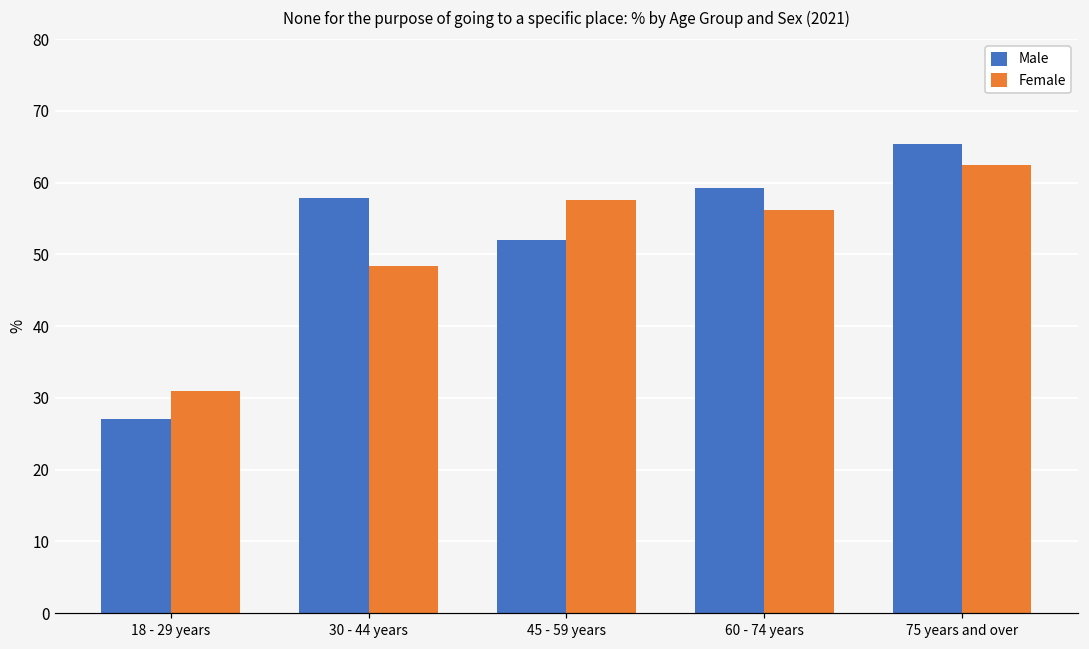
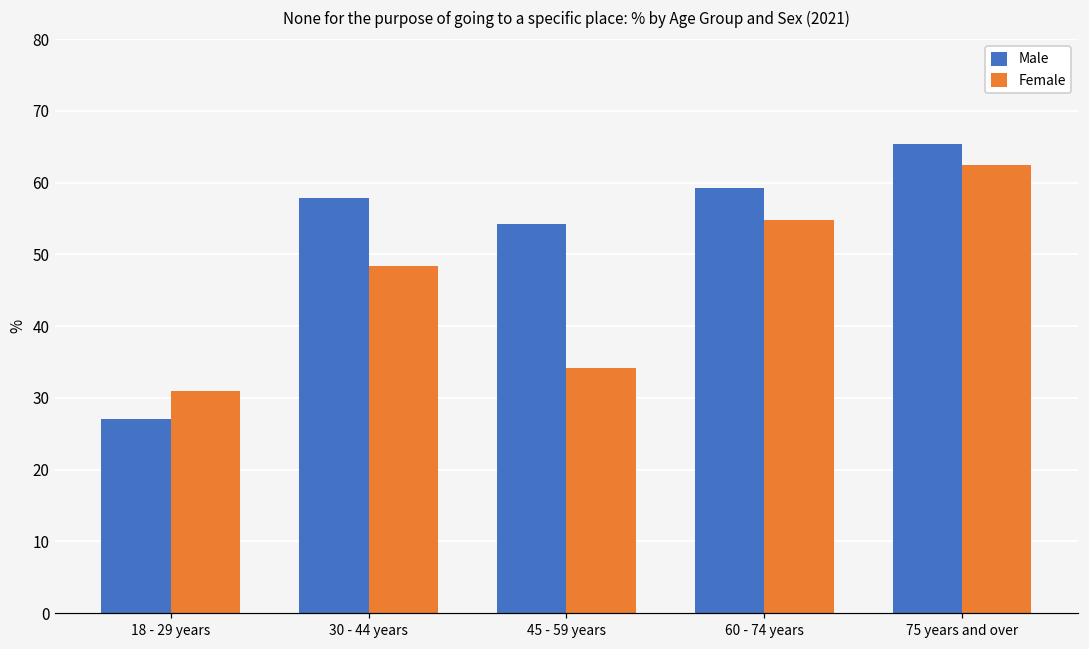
  {
    "Male": {
      "18 - 29 years": 27,
      "30 - 44 years": 58,
-     "45 - 59 years": 52,
+     "45 - 59 years": 54,
      "60 - 74 years": 59,
      "75 years and over": 65
    },
    "Female": {
      "18 - 29 years": 31,
      "30 - 44 years": 48,
-     "45 - 59 years": 58,
-     "60 - 74 years": 56,
+     "45 - 59 years": 34,
+     "60 - 74 years": 55,
      "75 years and over": 63
    }
  }
